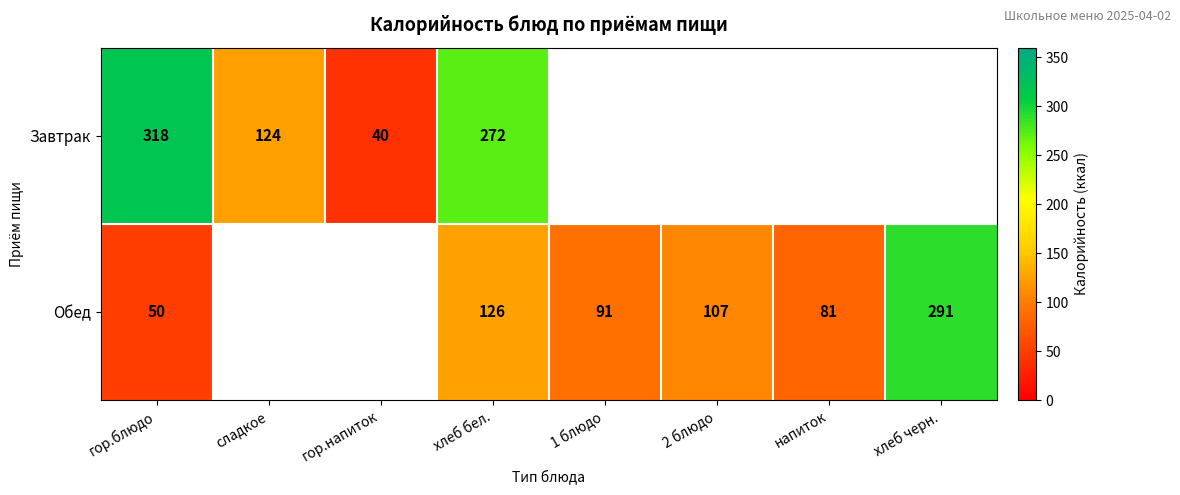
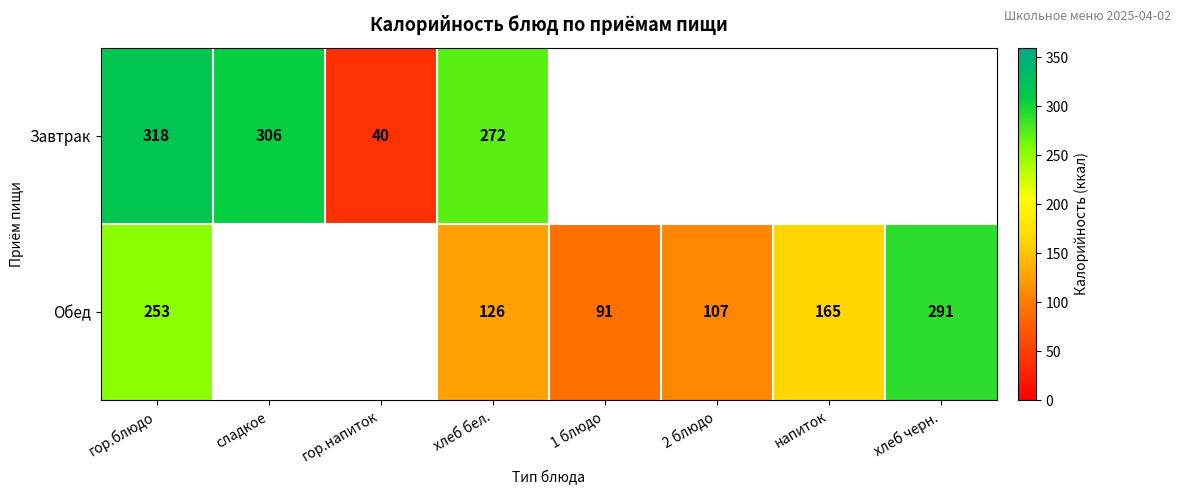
  {
    "Завтрак": {
      "гор.блюдо": 318,
-     "сладкое": 124,
+     "сладкое": 306,
      "гор.напиток": 40,
      "хлеб бел.": 272
    },
    "Обед": {
-     "гор.блюдо": 50,
+     "гор.блюдо": 253,
      "хлеб бел.": 126,
      "1 блюдо": 91,
      "2 блюдо": 107,
-     "напиток": 81,
+     "напиток": 165,
      "хлеб черн.": 291
    }
  }
